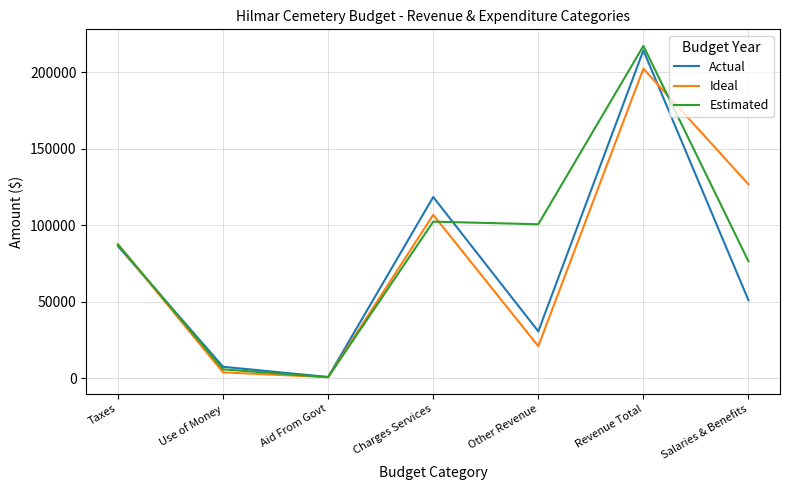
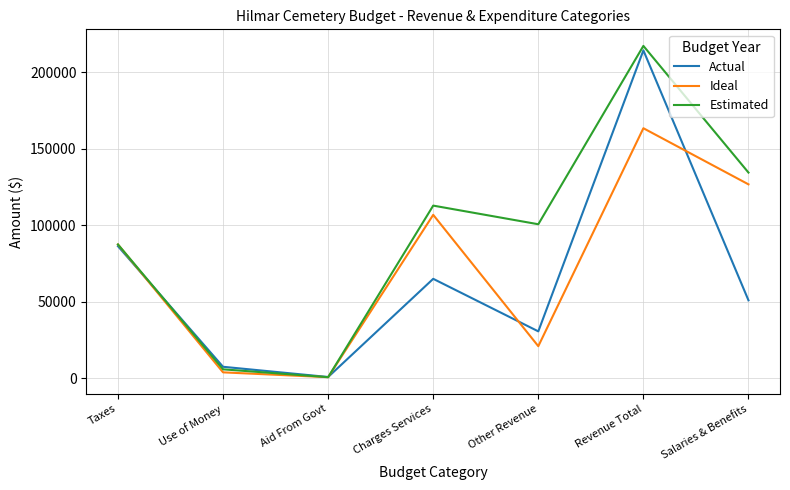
  {
    "Actual": {
-     "Charges Services": 118000,
+     "Charges Services": 65000,
      "Other Revenue": 31000,
      "Revenue Total": 214000,
      "Salaries & Benefits": 51000
    },
    "Ideal": {
      "Use of Money": 4000,
      "Charges Services": 107000,
      "Other Revenue": 21000,
-     "Revenue Total": 202000,
+     "Revenue Total": 163000,
      "Salaries & Benefits": 127000
    },
    "Estimated": {
-     "Charges Services": 102000,
+     "Charges Services": 113000,
      "Other Revenue": 101000,
      "Revenue Total": 217000,
-     "Salaries & Benefits": 76000
+     "Salaries & Benefits": 134000
    }
  }
